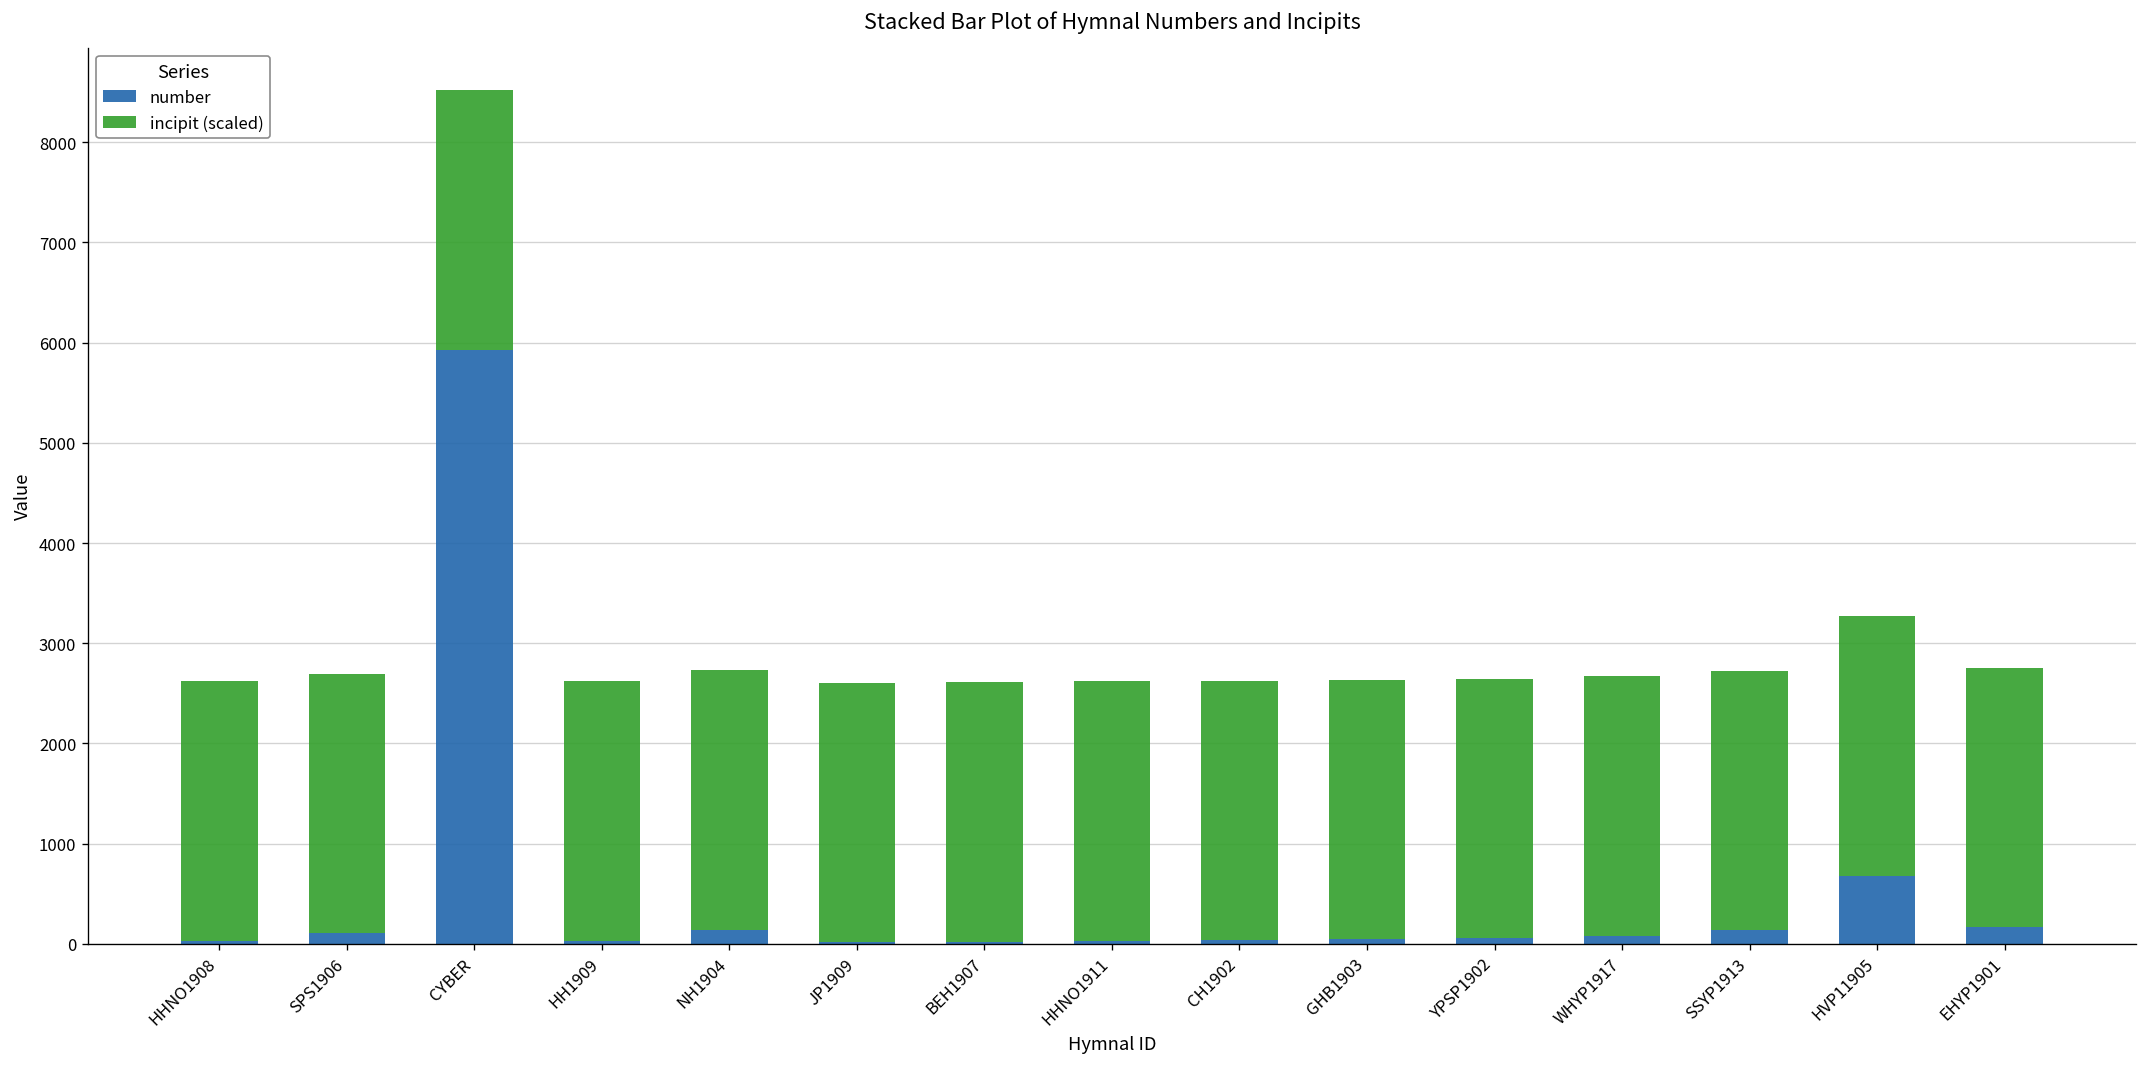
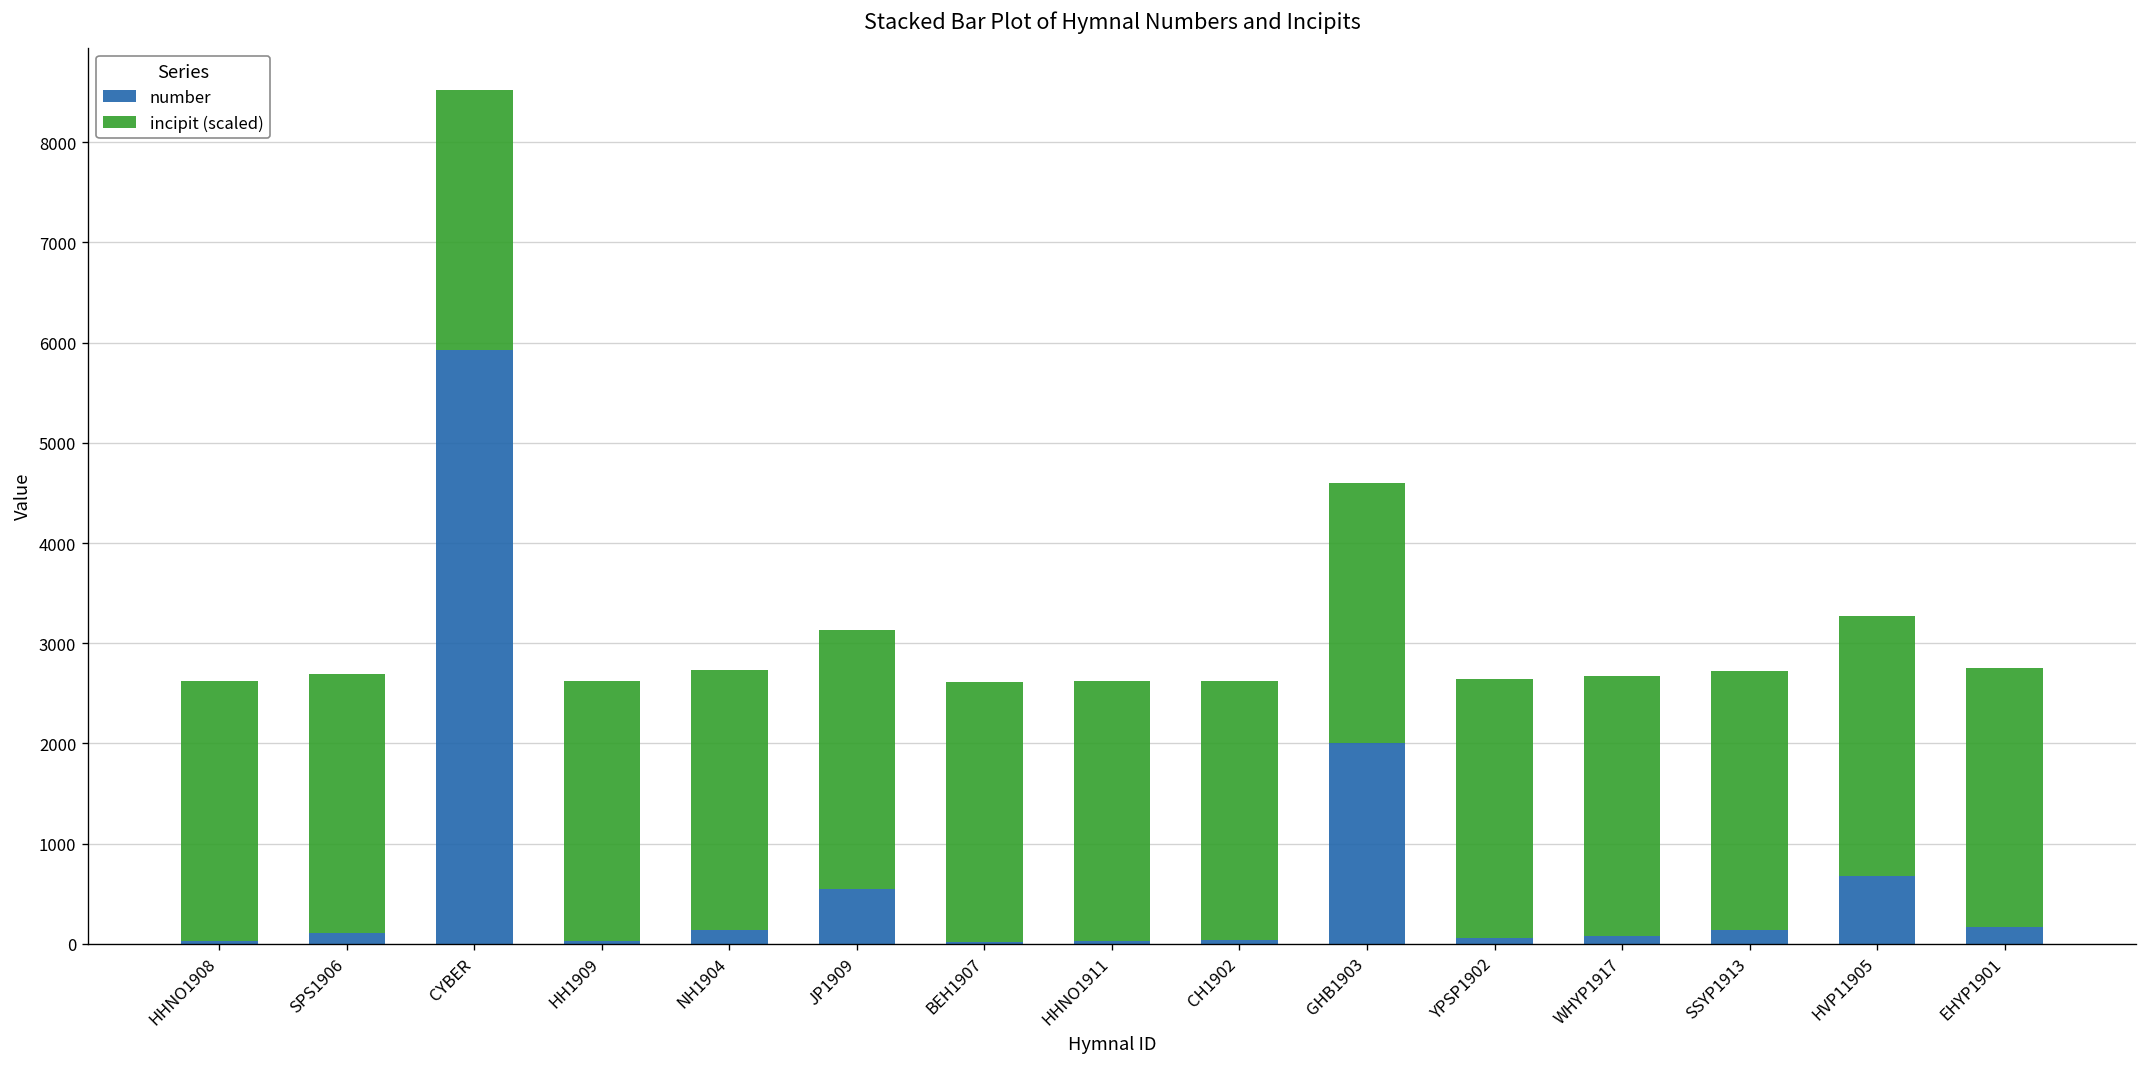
  {
    "number": {
      "HHNO1908": 0,
      "SPS1906": 100,
      "CYBER": 5900,
      "HH1909": 0,
      "NH1904": 100,
-     "JP1909": 0,
+     "JP1909": 500,
      "HHNO1911": 0,
      "CH1902": 0,
-     "GHB1903": 0,
+     "GHB1903": 2000,
      "YPSP1902": 100,
      "WHYP1917": 100,
      "SSYP1913": 100,
      "HVP11905": 700,
      "EHYP1901": 200
    },
    "incipit (scaled)": {
      "HHNO1908": 2600,
      "SPS1906": 2600,
      "CYBER": 2600,
      "HH1909": 2600,
      "NH1904": 2600,
      "JP1909": 2600,
      "BEH1907": 2600,
      "HHNO1911": 2600,
      "CH1902": 2600,
      "GHB1903": 2600,
      "YPSP1902": 2600,
      "WHYP1917": 2600,
      "SSYP1913": 2600,
      "HVP11905": 2600,
      "EHYP1901": 2600
    }
  }
